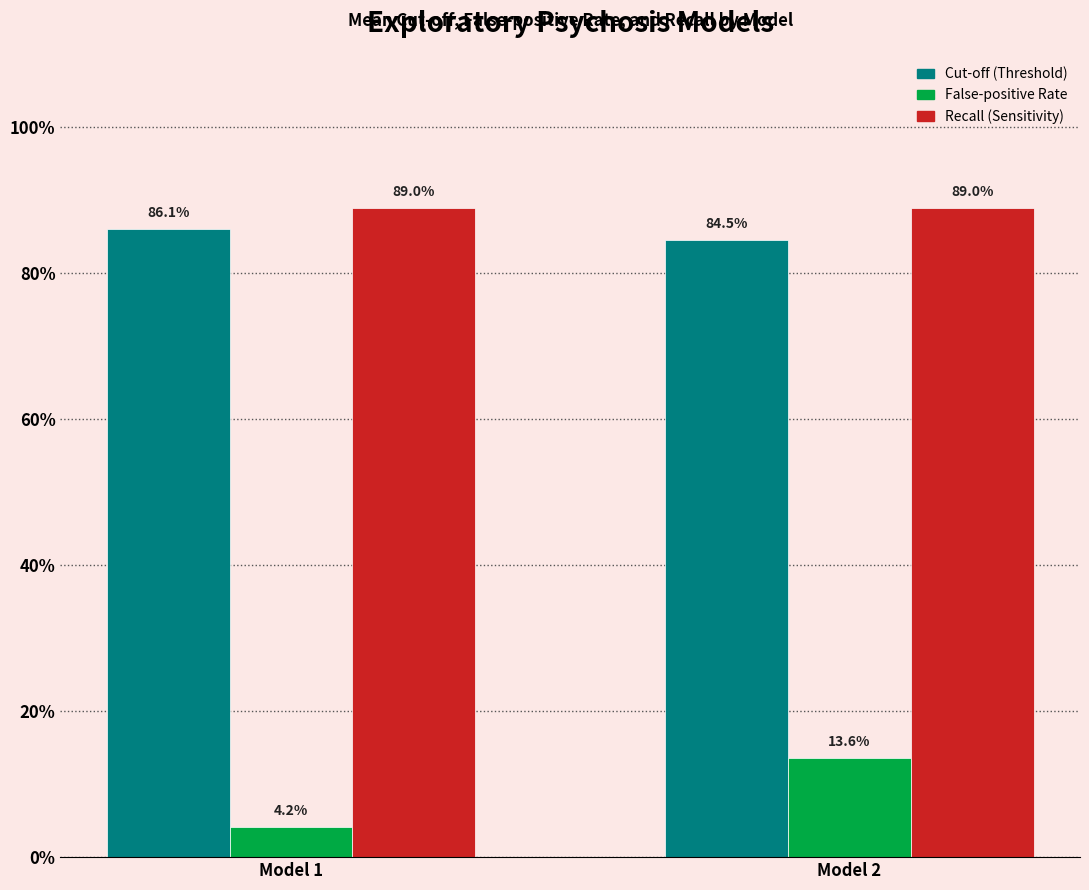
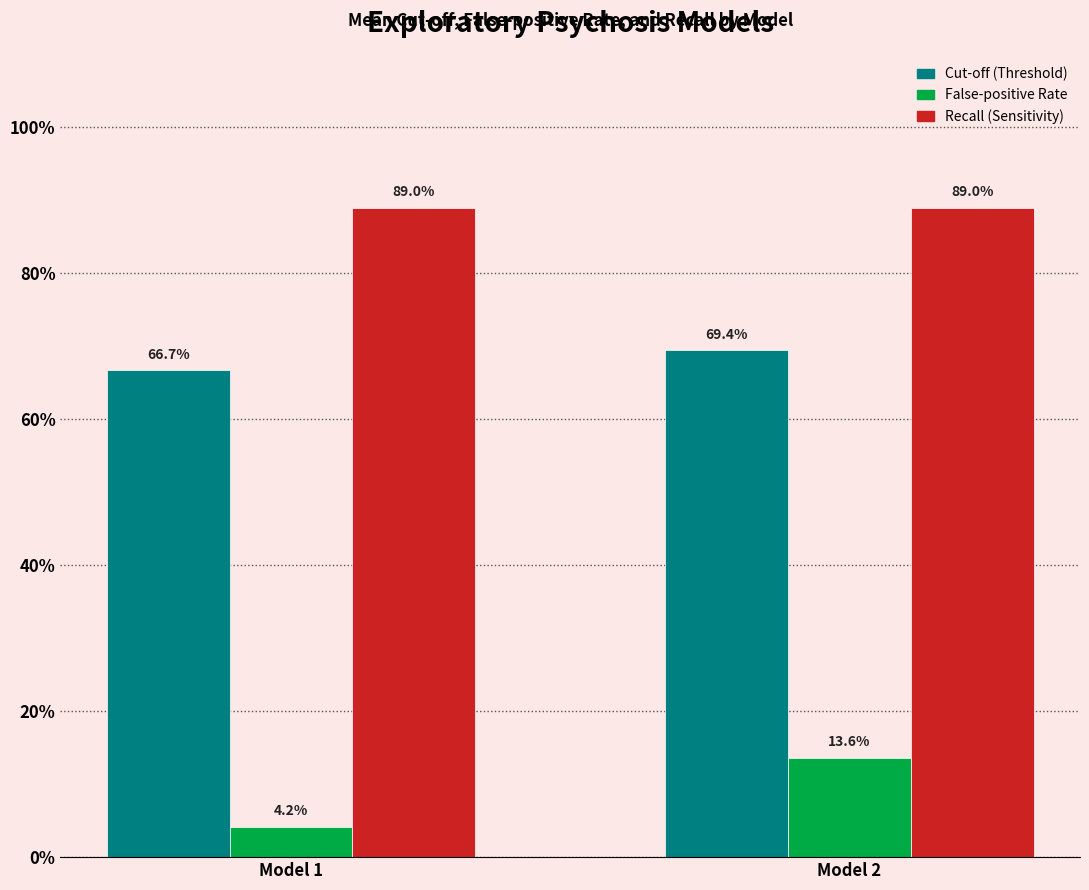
  {
    "Cut-off (Threshold)": {
-     "Model 1": "86.1%",
-     "Model 2": "84.5%"
+     "Model 1": "66.7%",
+     "Model 2": "69.4%"
    },
    "False-positive Rate": {
      "Model 1": "4.2%",
      "Model 2": "13.6%"
    },
    "Recall (Sensitivity)": {
      "Model 1": "89.0%",
      "Model 2": "89.0%"
    }
  }
